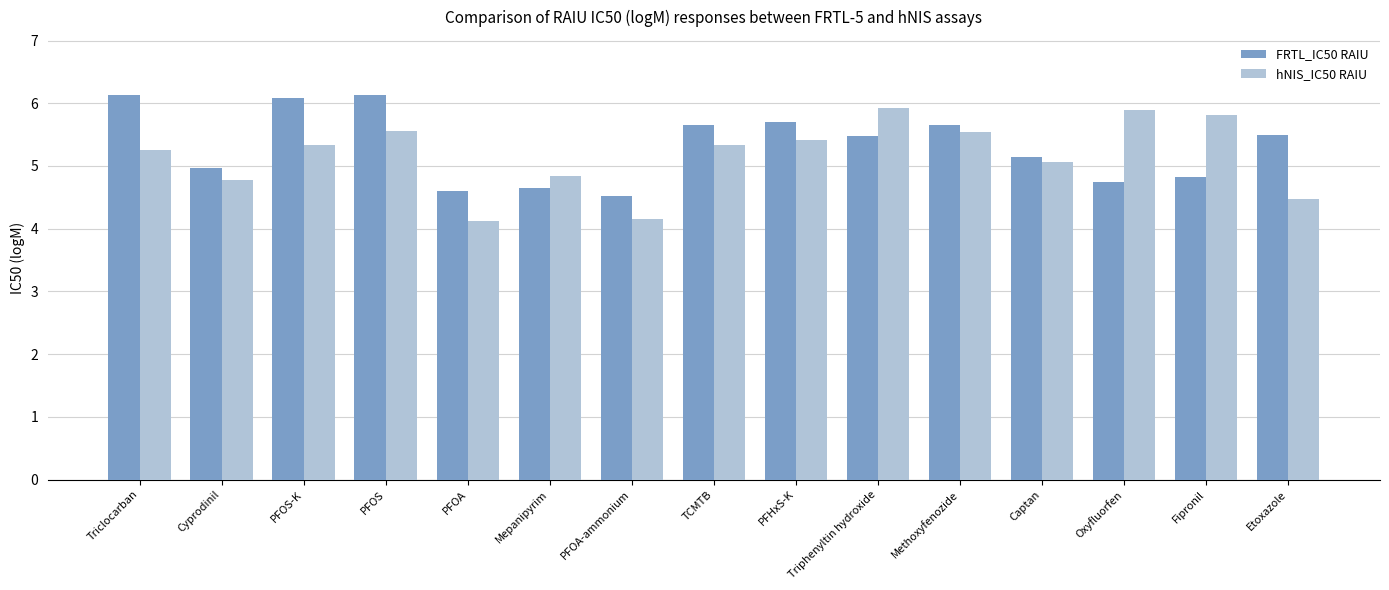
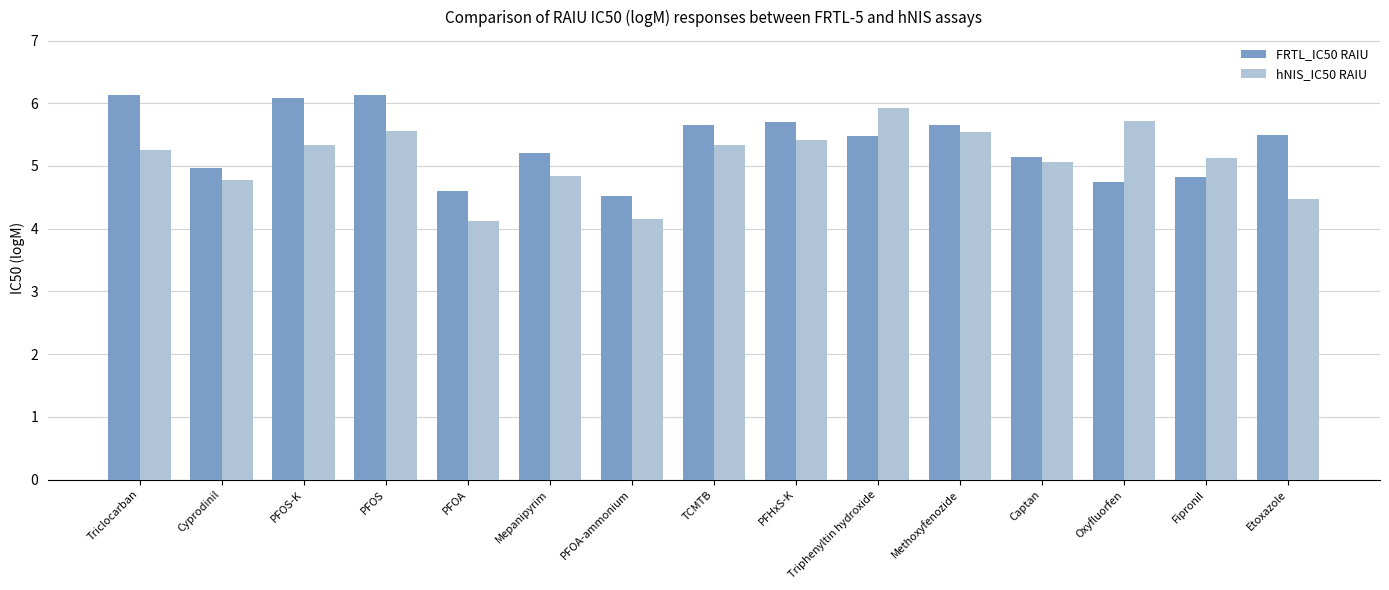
  {
    "FRTL_IC50 RAIU": {
      "Triclocarban": 6.1,
      "Cyprodinil": 5.0,
      "PFOS-K": 6.1,
      "PFOS": 6.1,
      "PFOA": 4.6,
-     "Mepanipyrim": 4.6,
+     "Mepanipyrim": 5.2,
      "PFOA-ammonium": 4.5,
      "TCMTB": 5.7,
      "PFHxS-K": 5.7,
      "Triphenyltin hydroxide": 5.5,
      "Methoxyfenozide": 5.7,
      "Captan": 5.1,
      "Oxyfluorfen": 4.7,
      "Fipronil": 4.8,
      "Etoxazole": 5.5
    },
    "hNIS_IC50 RAIU": {
      "Triclocarban": 5.2,
      "Cyprodinil": 4.8,
      "PFOS-K": 5.3,
      "PFOS": 5.6,
      "PFOA": 4.1,
      "Mepanipyrim": 4.8,
      "PFOA-ammonium": 4.2,
      "TCMTB": 5.3,
      "PFHxS-K": 5.4,
      "Triphenyltin hydroxide": 5.9,
      "Methoxyfenozide": 5.5,
      "Captan": 5.1,
-     "Oxyfluorfen": 5.9,
-     "Fipronil": 5.8,
+     "Oxyfluorfen": 5.7,
+     "Fipronil": 5.1,
      "Etoxazole": 4.5
    }
  }
